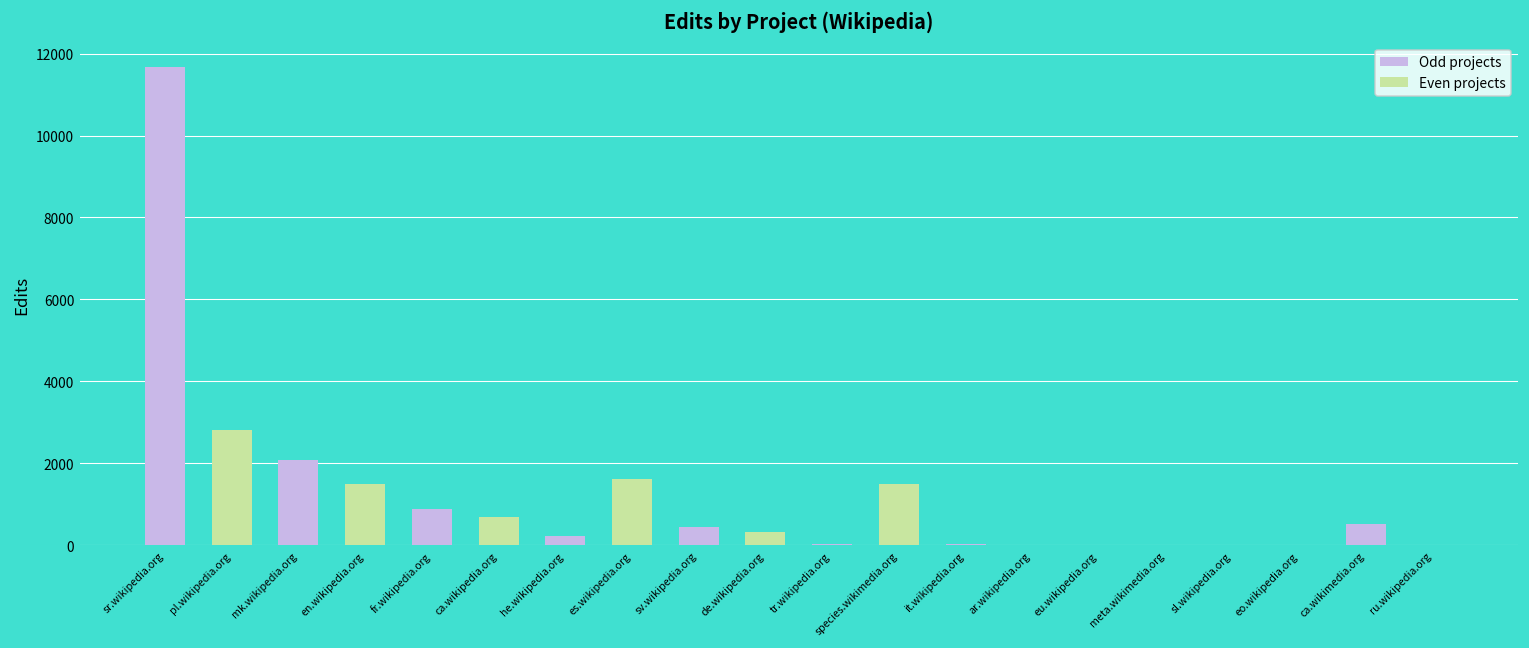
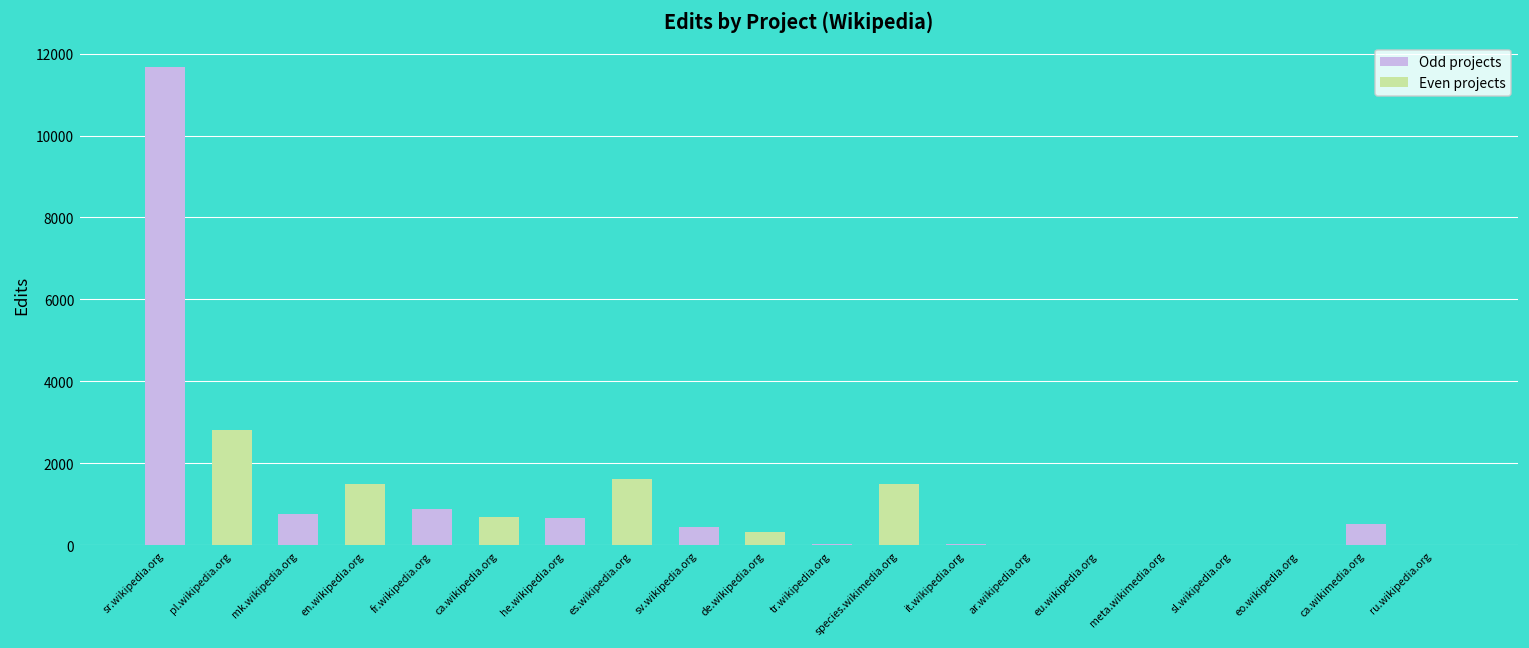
  {
    "sr.wikipedia.org": 11700,
    "pl.wikipedia.org": 2800,
-   "mk.wikipedia.org": 2100,
+   "mk.wikipedia.org": 800,
    "en.wikipedia.org": 1500,
    "fr.wikipedia.org": 900,
    "ca.wikipedia.org": 700,
-   "he.wikipedia.org": 200,
+   "he.wikipedia.org": 700,
    "es.wikipedia.org": 1600,
    "sv.wikipedia.org": 500,
    "de.wikipedia.org": 300,
    "species.wikimedia.org": 1500,
    "ca.wikimedia.org": 500
  }
